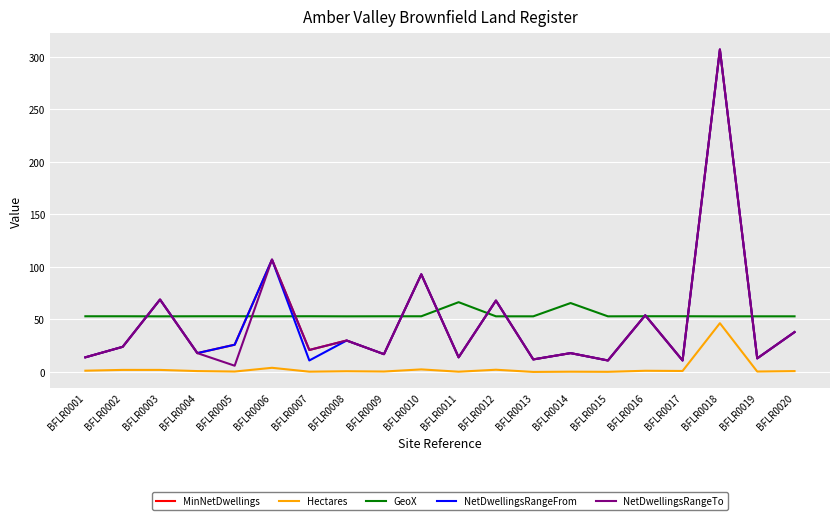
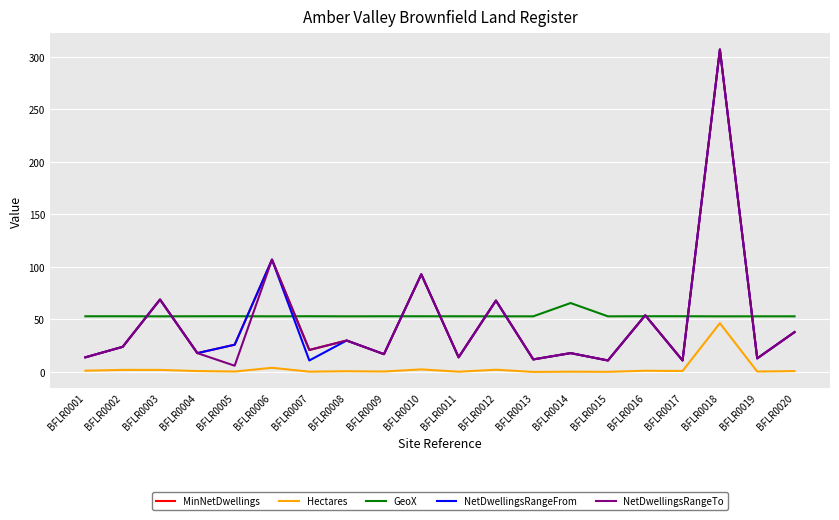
  {
    "Hectares": {
      "BFLR0001": 1,
      "BFLR0002": 2,
      "BFLR0003": 2,
      "BFLR0004": 1,
      "BFLR0005": 0,
      "BFLR0006": 4,
      "BFLR0007": 0,
      "BFLR0008": 1,
      "BFLR0009": 0,
      "BFLR0010": 3,
      "BFLR0011": 0,
      "BFLR0012": 2,
      "BFLR0013": 0,
      "BFLR0014": 0,
      "BFLR0015": 0,
      "BFLR0016": 1,
      "BFLR0017": 1,
      "BFLR0018": 46,
      "BFLR0019": 0,
      "BFLR0020": 1
    },
    "GeoX": {
      "BFLR0001": 53,
      "BFLR0002": 53,
      "BFLR0003": 53,
      "BFLR0004": 53,
      "BFLR0005": 53,
      "BFLR0006": 53,
      "BFLR0007": 53,
      "BFLR0008": 53,
      "BFLR0009": 53,
      "BFLR0010": 53,
-     "BFLR0011": 66,
+     "BFLR0011": 53,
      "BFLR0012": 53,
      "BFLR0013": 53,
      "BFLR0014": 66,
      "BFLR0015": 53,
      "BFLR0017": 53,
      "BFLR0018": 53,
      "BFLR0019": 53,
      "BFLR0020": 53
    },
    "NetDwellingsRangeFrom": {
      "BFLR0007": 11
    },
    "NetDwellingsRangeTo": {
      "BFLR0005": 6
    }
  }
